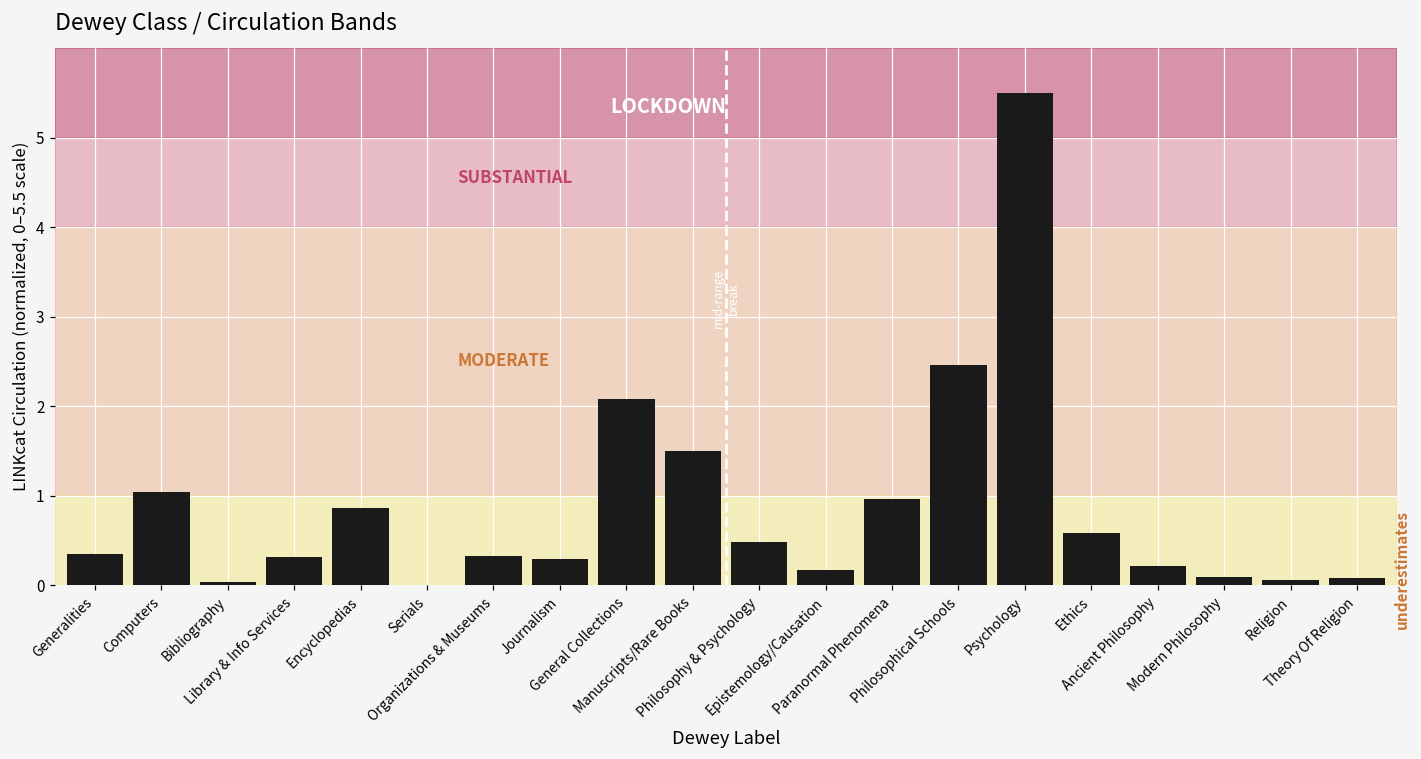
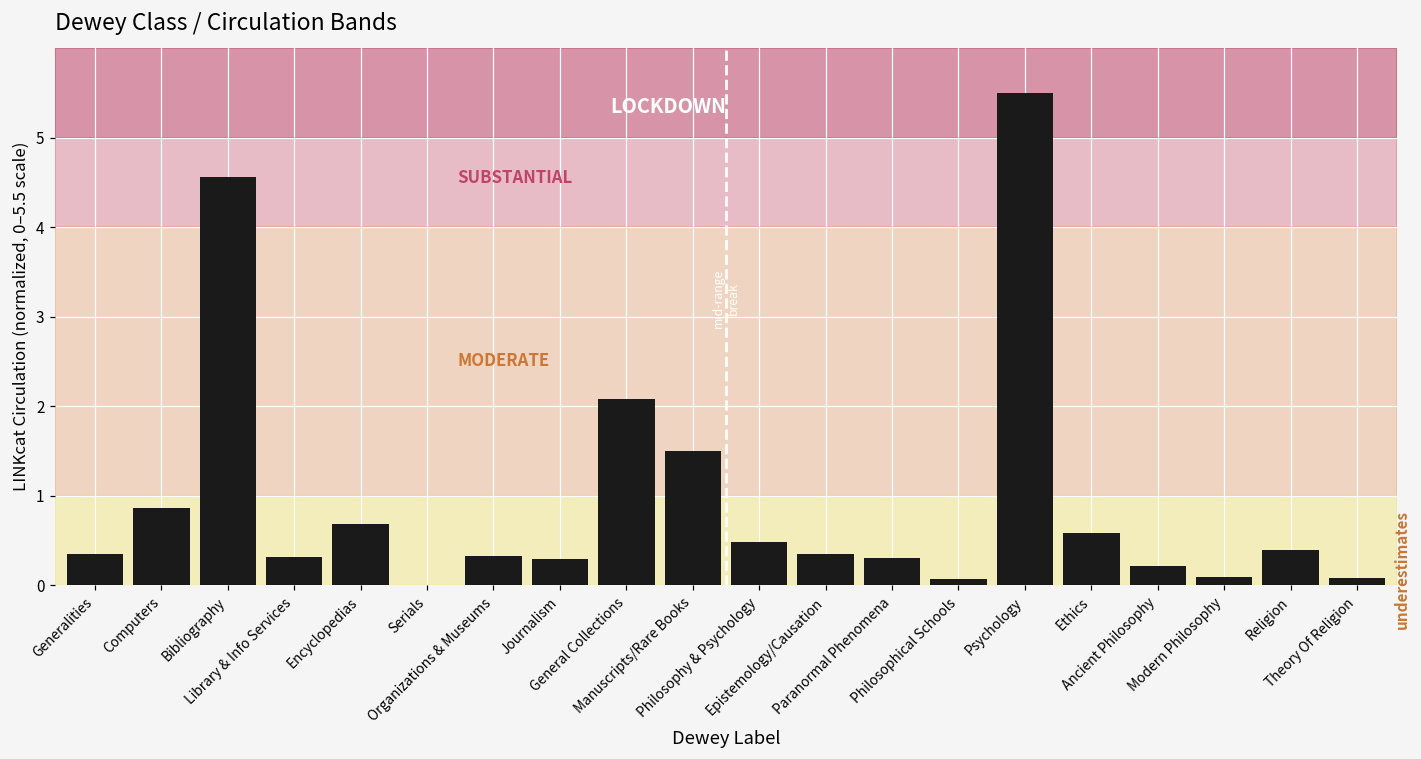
  {
    "Generalities": 0.3,
-   "Computers": 1.0,
-   "Bibliography": 0.0,
+   "Computers": 0.9,
+   "Bibliography": 4.6,
    "Library & Info Services": 0.3,
-   "Encyclopedias": 0.9,
+   "Encyclopedias": 0.7,
    "Organizations & Museums": 0.3,
    "Journalism": 0.3,
    "General Collections": 2.1,
    "Manuscripts/Rare Books": 1.5,
    "Philosophy & Psychology": 0.5,
-   "Epistemology/Causation": 0.2,
-   "Paranormal Phenomena": 1.0,
-   "Philosophical Schools": 2.5,
+   "Epistemology/Causation": 0.3,
+   "Paranormal Phenomena": 0.3,
+   "Philosophical Schools": 0.1,
    "Psychology": 5.5,
    "Ethics": 0.6,
    "Ancient Philosophy": 0.2,
    "Modern Philosophy": 0.1,
-   "Religion": 0.1,
+   "Religion": 0.4,
    "Theory Of Religion": 0.1
  }
